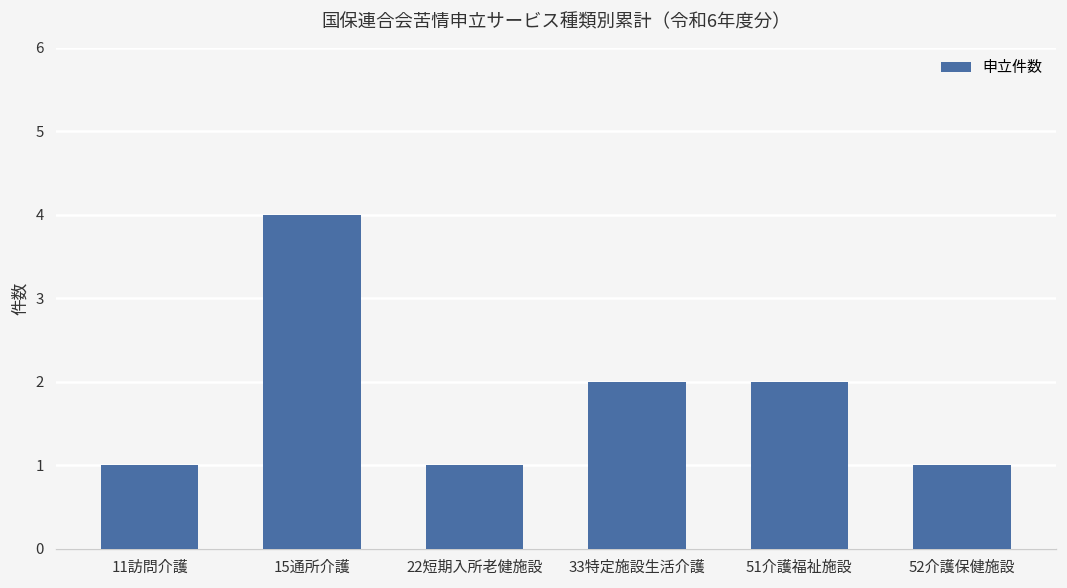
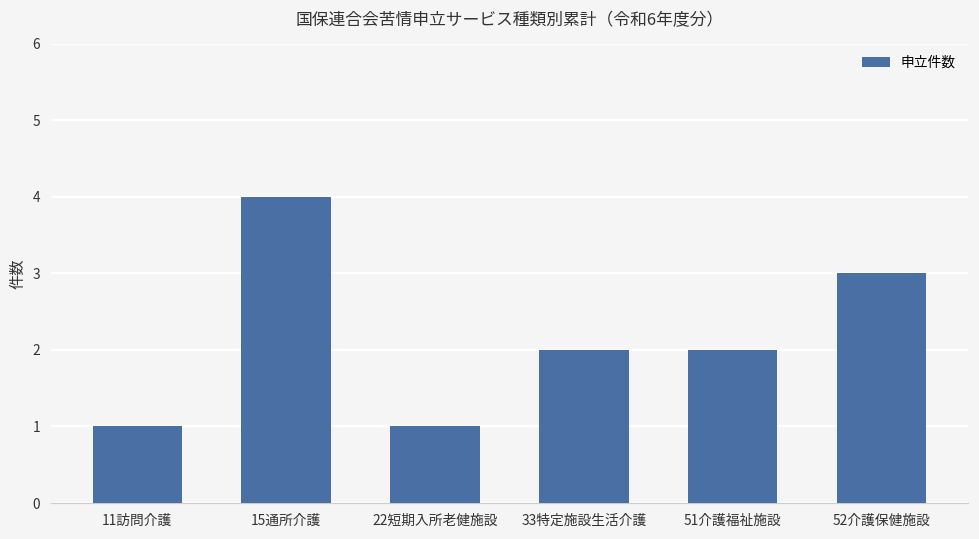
  {
    "11訪問介護": 1,
    "15通所介護": 4,
    "22短期入所老健施設": 1,
    "33特定施設生活介護": 2,
    "51介護福祉施設": 2,
-   "52介護保健施設": 1
+   "52介護保健施設": 3
  }
